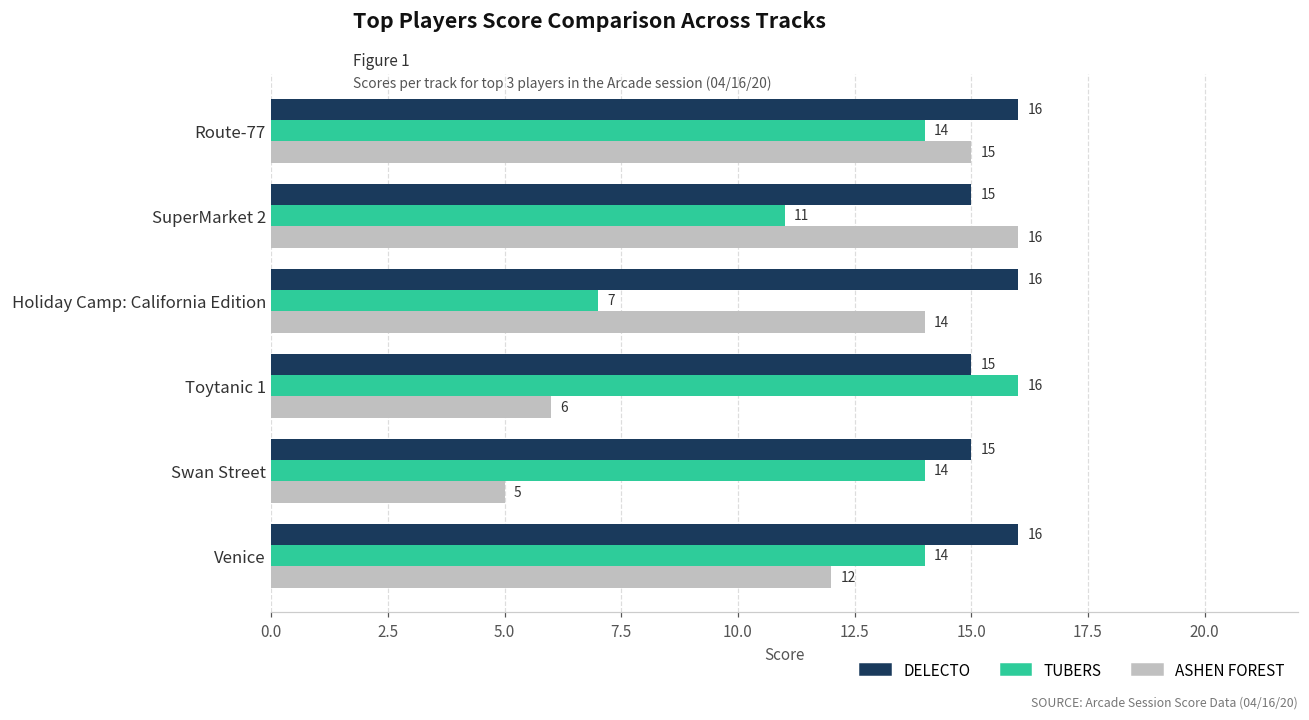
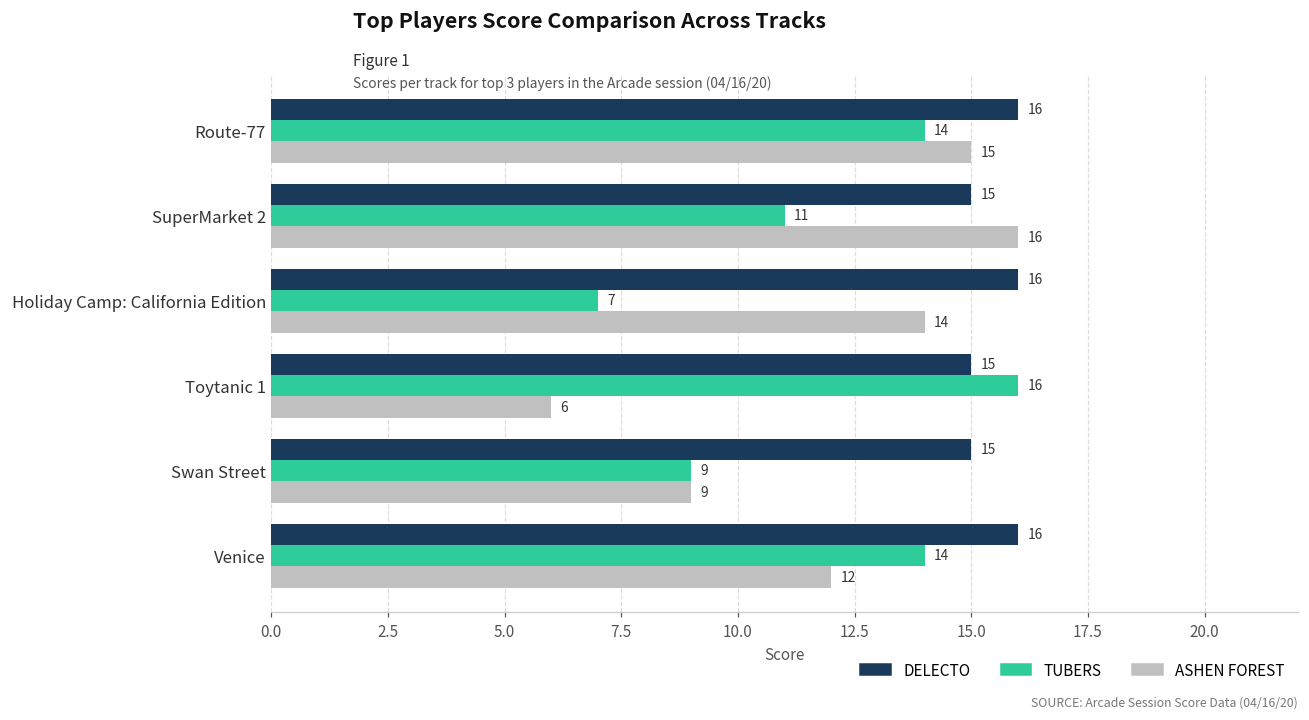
  {
    "DELECTO": {
      "Route-77": 16,
      "SuperMarket 2": 15,
      "Holiday Camp: California Edition": 16,
      "Toytanic 1": 15,
      "Swan Street": 15,
      "Venice": 16
    },
    "TUBERS": {
      "Route-77": 14,
      "SuperMarket 2": 11,
      "Holiday Camp: California Edition": 7,
      "Toytanic 1": 16,
-     "Swan Street": 14,
+     "Swan Street": 9,
      "Venice": 14
    },
    "ASHEN FOREST": {
      "Route-77": 15,
      "SuperMarket 2": 16,
      "Holiday Camp: California Edition": 14,
      "Toytanic 1": 6,
-     "Swan Street": 5,
+     "Swan Street": 9,
      "Venice": 12
    }
  }
